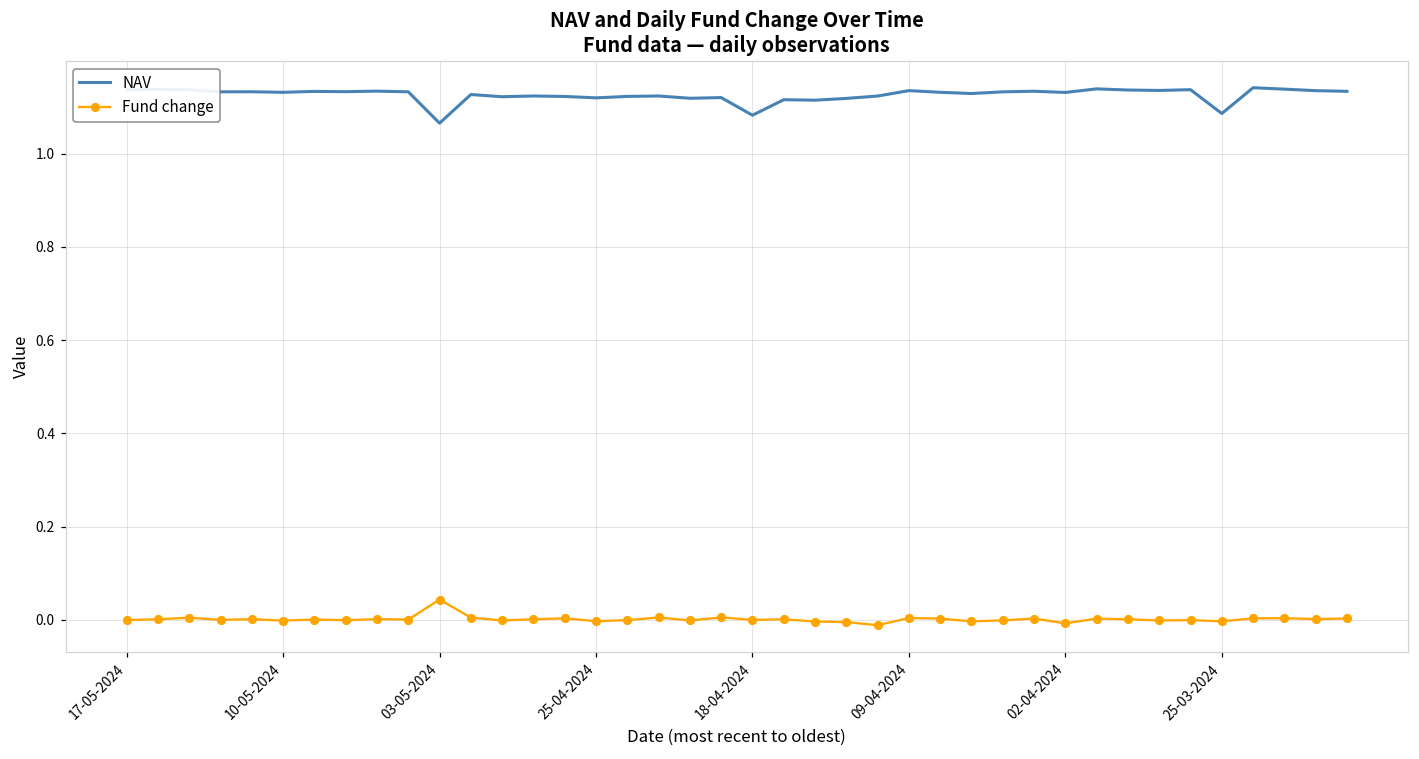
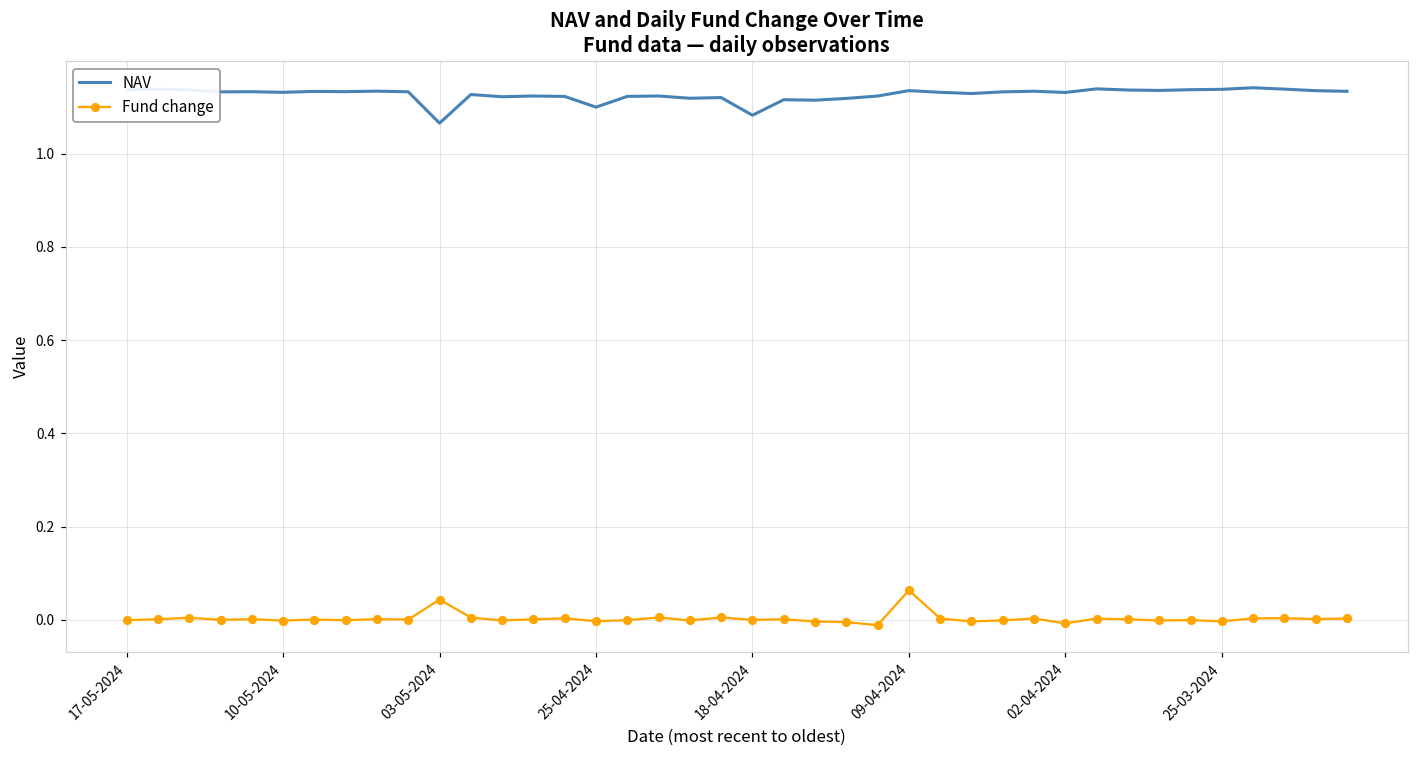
  {
    "NAV": {
      "10-05-2024": 1.13,
      "03-05-2024": 1.07,
-     "25-04-2024": 1.12,
+     "25-04-2024": 1.10,
      "18-04-2024": 1.08,
      "09-04-2024": 1.14,
      "02-04-2024": 1.13,
-     "25-03-2024": 1.09
+     "25-03-2024": 1.14
    },
    "Fund change": {
      "17-05-2024": 0.00,
      "10-05-2024": 0.00,
      "03-05-2024": 0.04,
      "25-04-2024": 0.00,
      "18-04-2024": 0.00,
-     "09-04-2024": 0.00,
+     "09-04-2024": 0.06,
      "02-04-2024": -0.01,
      "25-03-2024": 0.00
    }
  }
